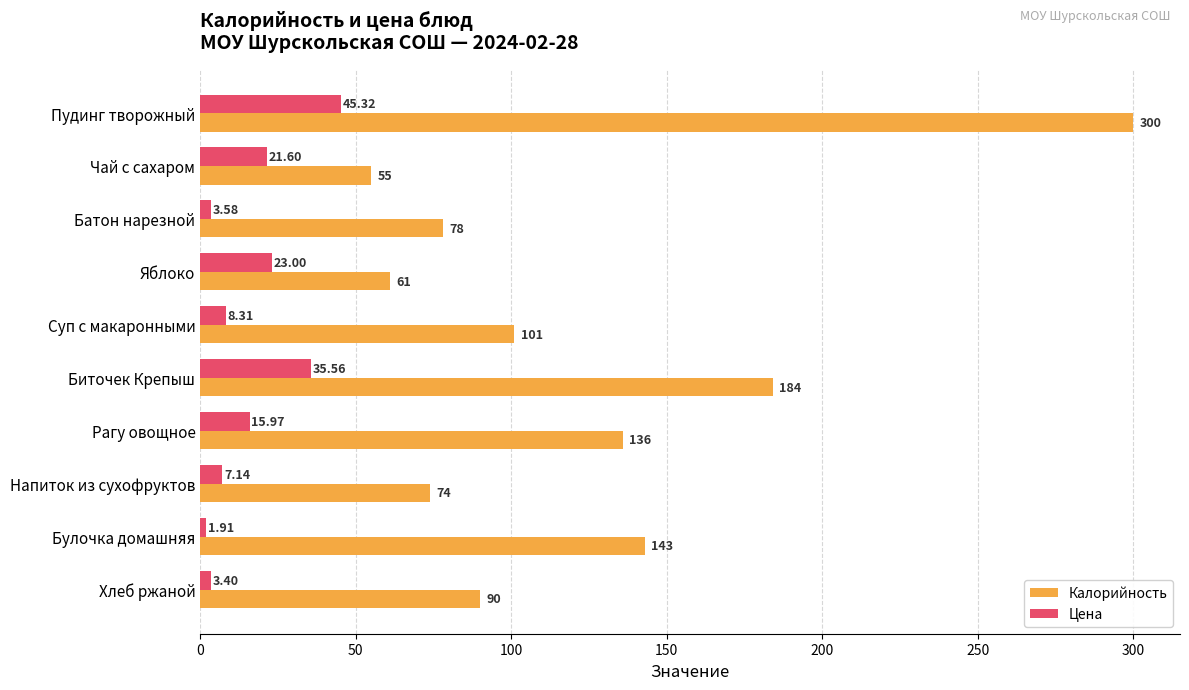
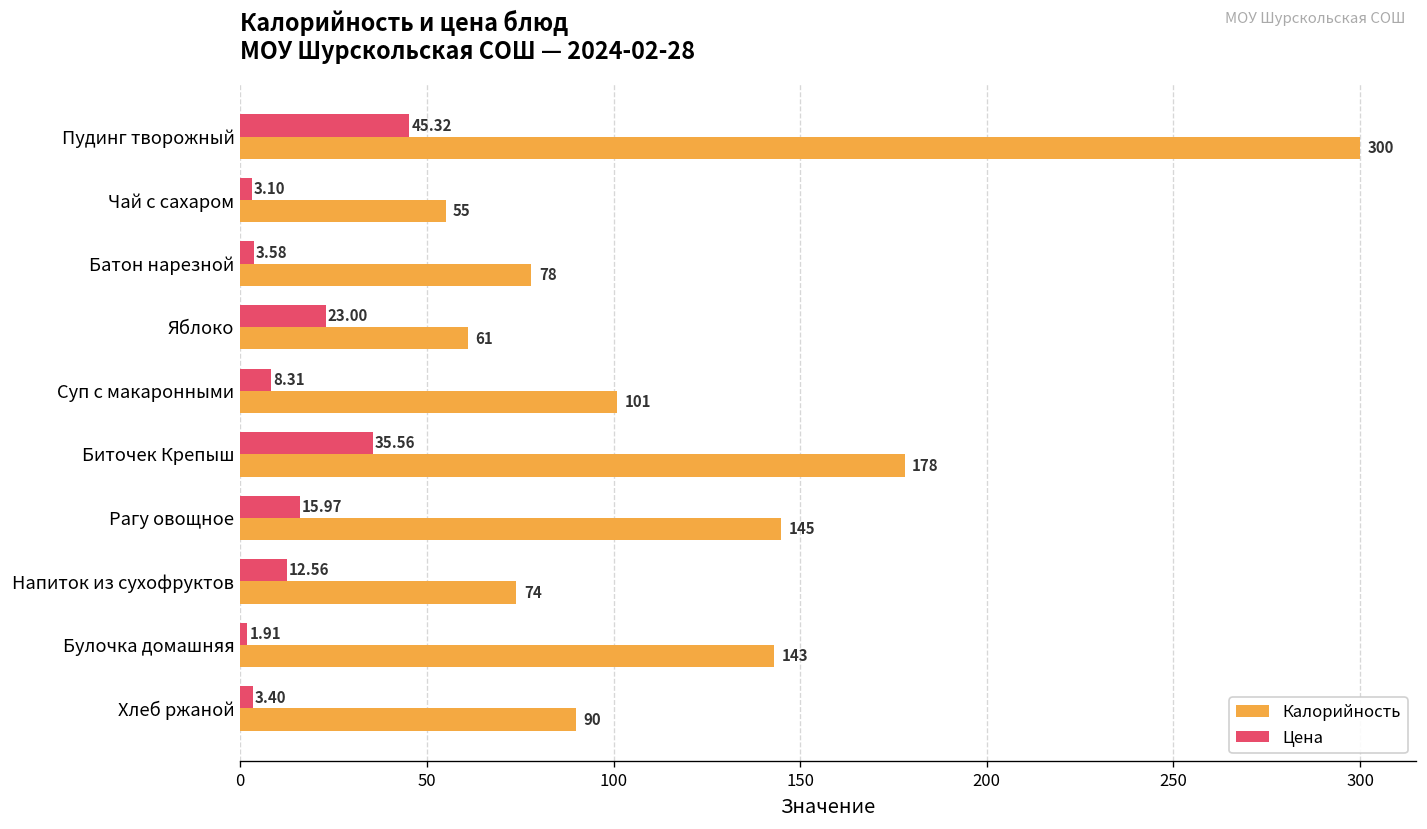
  {
    "Калорийность": {
      "Пудинг творожный": 300,
      "Чай с сахаром": 55,
      "Батон нарезной": 78,
      "Яблоко": 61,
      "Суп с макаронными": 101,
-     "Биточек Крепыш": 184,
-     "Рагу овощное": 136,
+     "Биточек Крепыш": 178,
+     "Рагу овощное": 145,
      "Напиток из сухофруктов": 74,
      "Булочка домашняя": 143,
      "Хлеб ржаной": 90
    },
    "Цена": {
      "Пудинг творожный": 45.32,
-     "Чай с сахаром": 21.60,
+     "Чай с сахаром": 3.10,
      "Батон нарезной": 3.58,
      "Яблоко": 23.00,
      "Суп с макаронными": 8.31,
      "Биточек Крепыш": 35.56,
      "Рагу овощное": 15.97,
-     "Напиток из сухофруктов": 7.14,
+     "Напиток из сухофруктов": 12.56,
      "Булочка домашняя": 1.91,
      "Хлеб ржаной": 3.40
    }
  }
